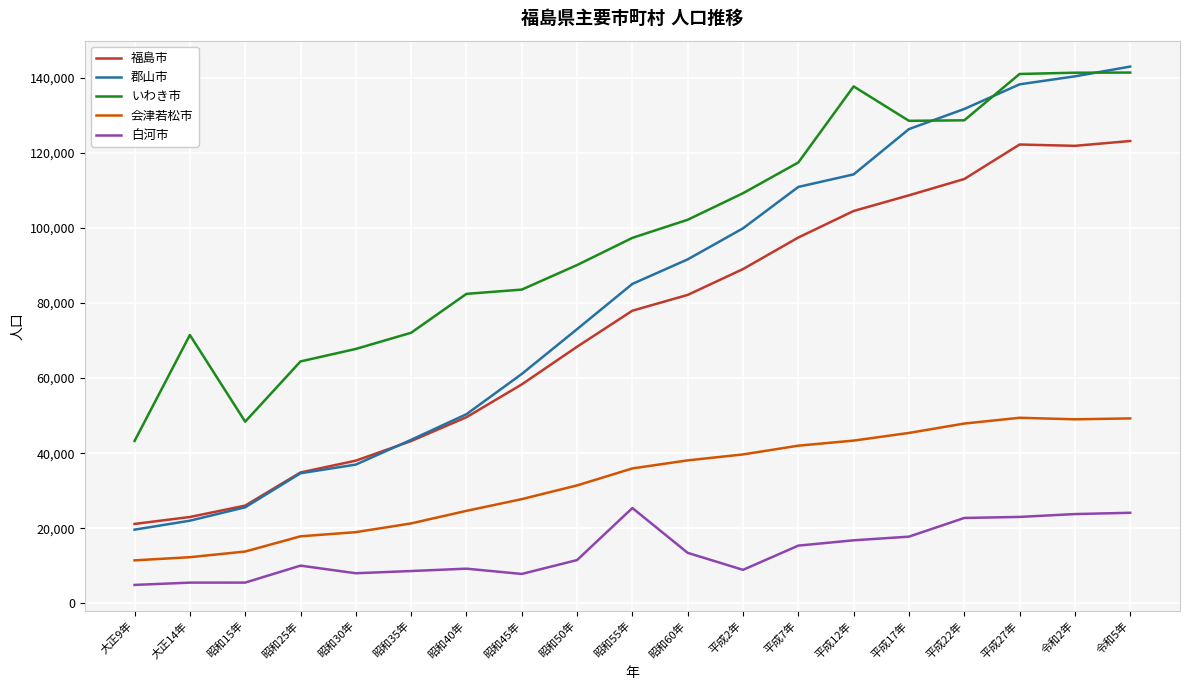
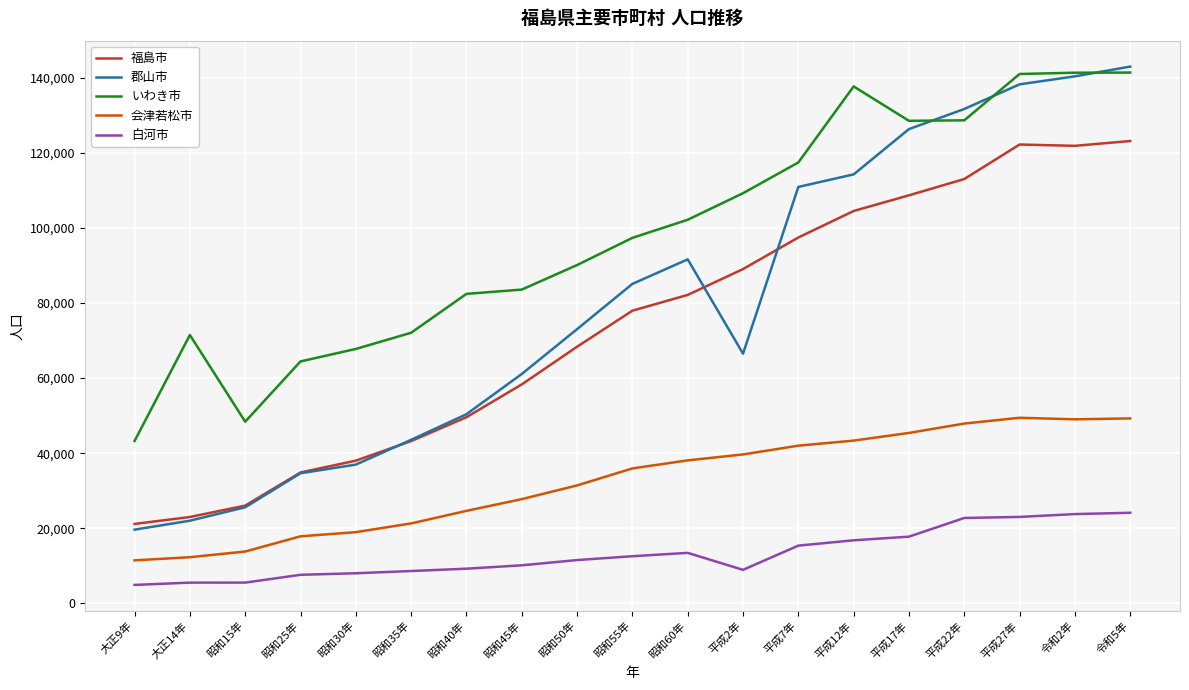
  {
    "郡山市": {
      "大正9年": "20,000",
      "大正14年": "22,000",
      "昭和30年": "37,000",
      "昭和40年": "50,000",
      "昭和45年": "61,000",
      "昭和50年": "73,000",
      "昭和55年": "85,000",
      "昭和60年": "92,000",
-     "平成2年": "100,000",
+     "平成2年": "67,000",
      "平成7年": "111,000",
      "平成12年": "114,000",
      "平成17年": "126,000",
      "平成22年": "132,000",
      "平成27年": "138,000",
      "令和2年": "140,000",
      "令和5年": "143,000"
    },
    "いわき市": {
      "大正9年": "43,000",
      "大正14年": "71,000",
      "昭和15年": "48,000",
      "昭和25年": "64,000",
      "昭和30年": "68,000",
      "昭和35年": "72,000",
      "昭和40年": "82,000",
      "昭和45年": "84,000",
      "昭和50年": "90,000",
      "昭和55年": "97,000",
      "昭和60年": "102,000",
      "平成2年": "109,000",
      "平成7年": "117,000",
      "平成12年": "138,000",
      "平成17年": "129,000",
      "平成22年": "129,000",
      "平成27年": "141,000",
      "令和2年": "141,000",
      "令和5年": "141,000"
    },
    "白河市": {
      "大正9年": "5,000",
      "大正14年": "5,000",
      "昭和15年": "5,000",
-     "昭和25年": "10,000",
+     "昭和25年": "8,000",
      "昭和30年": "8,000",
      "昭和35年": "9,000",
      "昭和40年": "9,000",
-     "昭和45年": "8,000",
+     "昭和45年": "10,000",
      "昭和50年": "12,000",
-     "昭和55年": "25,000",
+     "昭和55年": "13,000",
      "昭和60年": "13,000",
      "平成2年": "9,000",
      "平成7年": "15,000",
      "平成12年": "17,000",
      "平成17年": "18,000",
      "平成22年": "23,000",
      "平成27年": "23,000",
      "令和2年": "24,000",
      "令和5年": "24,000"
    }
  }
